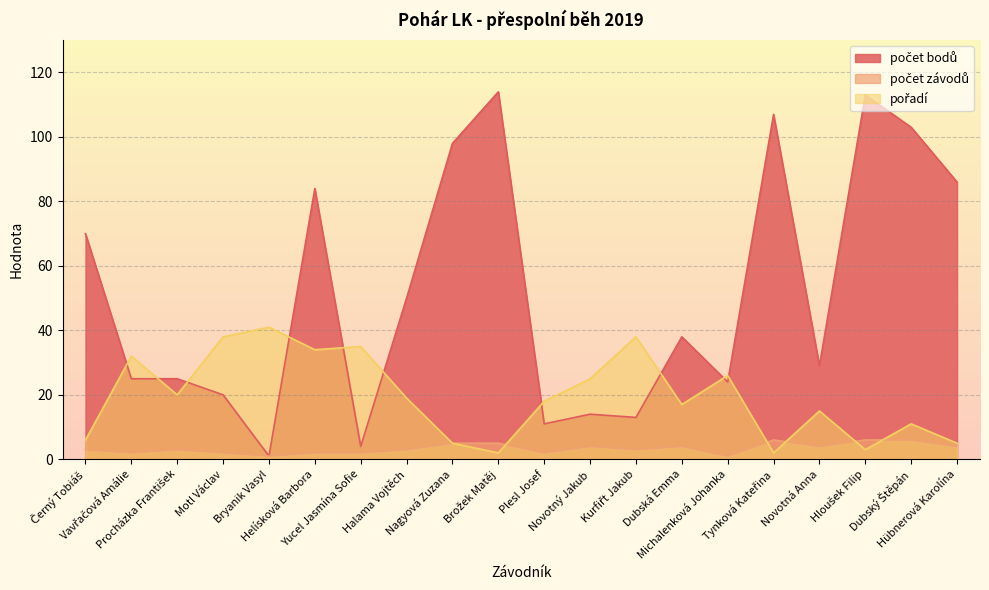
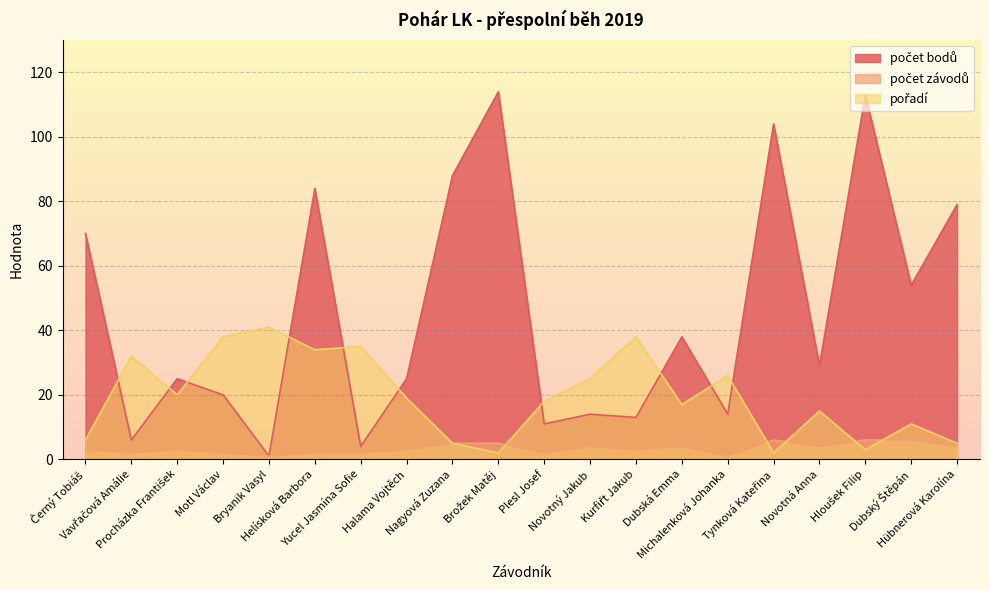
  {
    "počet bodů": {
      "Černý Tobiáš": 70,
-     "Vavřačová Amálie": 25,
+     "Vavřačová Amálie": 6,
      "Procházka František": 25,
      "Motl Václav": 20,
      "Helísková Barbora": 84,
      "Yucel Jasmína Sofie": 4,
-     "Halama Vojtěch": 50,
-     "Nagyová Zuzana": 98,
+     "Halama Vojtěch": 25,
+     "Nagyová Zuzana": 88,
      "Brožek Matěj": 114,
      "Plesl Josef": 11,
      "Novotný Jakub": 14,
      "Kurfiřt Jakub": 13,
      "Dubská Emma": 38,
-     "Michalenková Johanka": 24,
-     "Tynková Kateřina": 107,
+     "Michalenková Johanka": 14,
+     "Tynková Kateřina": 104,
      "Novotná Anna": 29,
-     "Dubský Štěpán": 103,
-     "Hübnerová Karolína": 86
+     "Dubský Štěpán": 54,
+     "Hübnerová Karolína": 79
    }
  }
